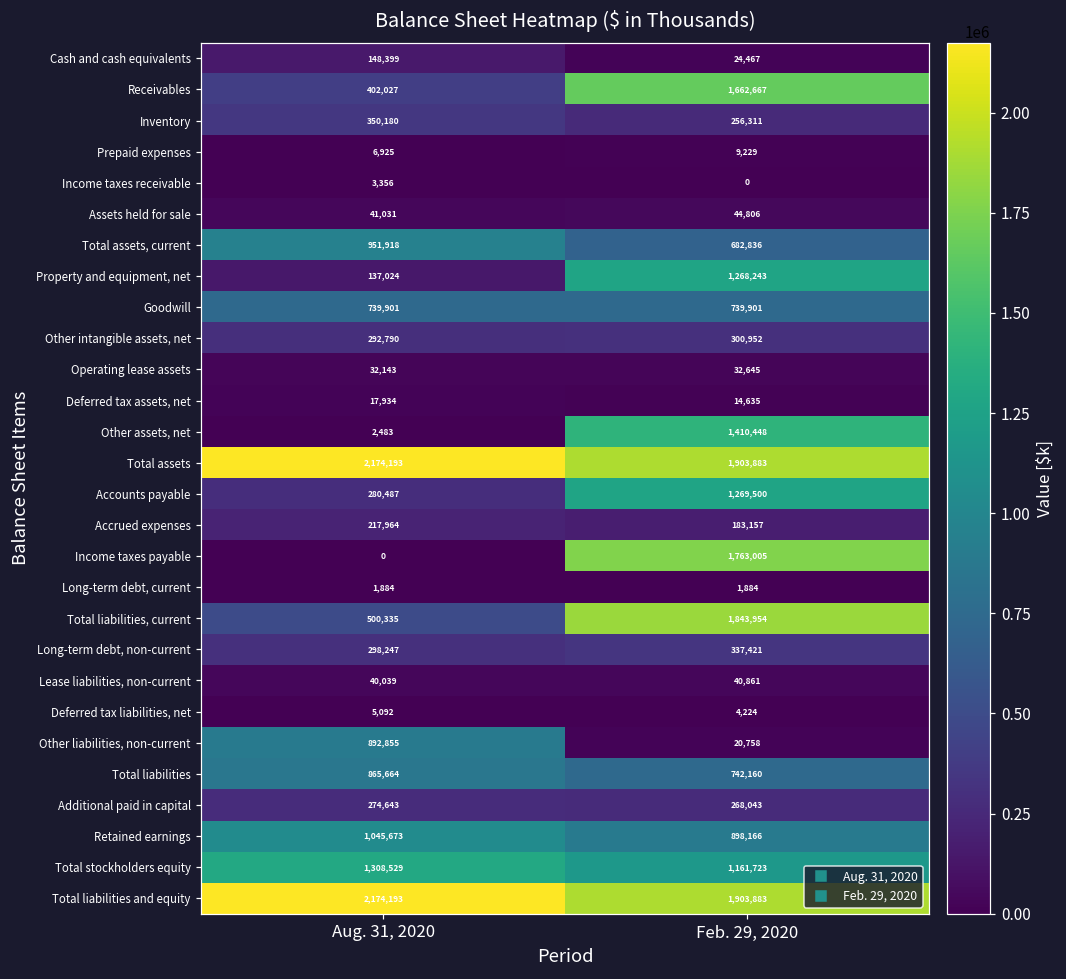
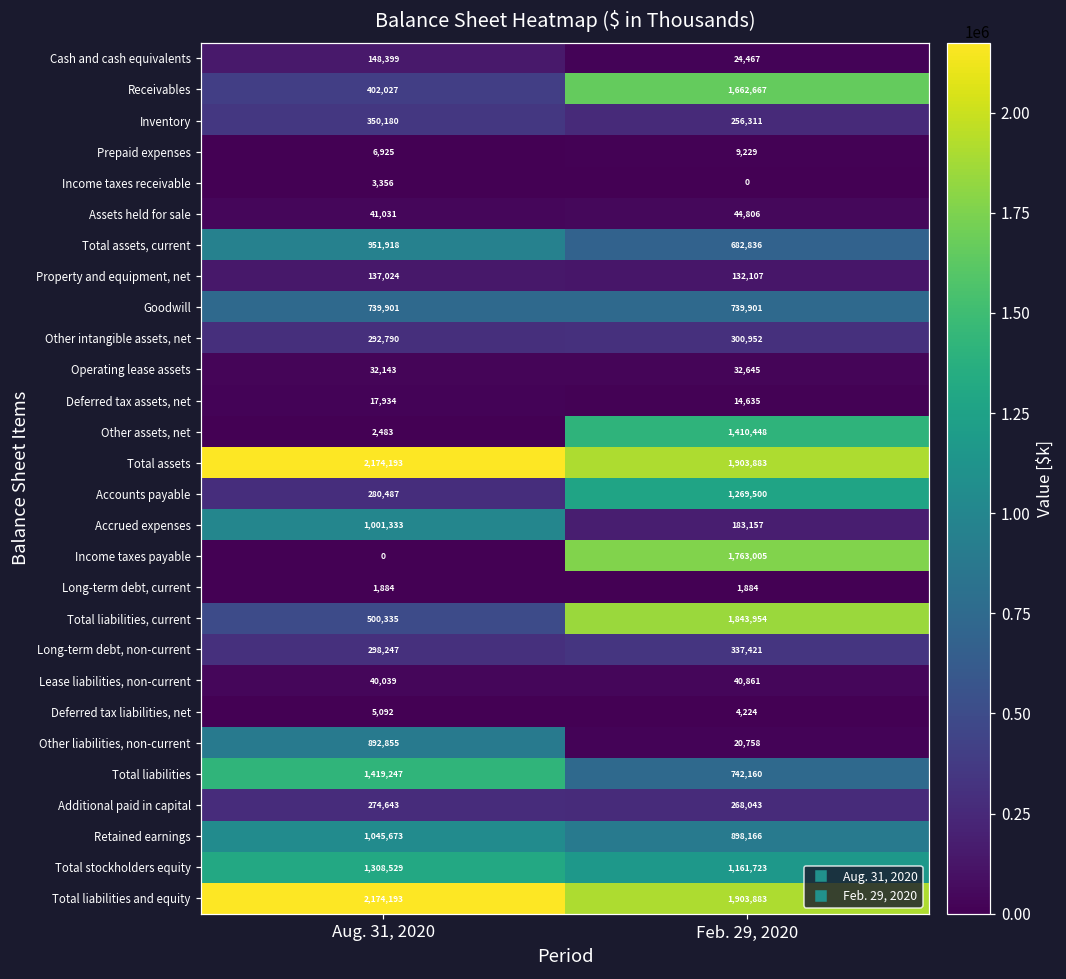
  {
    "Cash and cash equivalents": {
      "Aug. 31, 2020": "148,399",
      "Feb. 29, 2020": "24,467"
    },
    "Receivables": {
      "Aug. 31, 2020": "402,027",
      "Feb. 29, 2020": "1,662,667"
    },
    "Inventory": {
      "Aug. 31, 2020": "350,180",
      "Feb. 29, 2020": "256,311"
    },
    "Prepaid expenses": {
      "Aug. 31, 2020": "6,925",
      "Feb. 29, 2020": "9,229"
    },
    "Income taxes receivable": {
      "Aug. 31, 2020": "3,356",
      "Feb. 29, 2020": "0"
    },
    "Assets held for sale": {
      "Aug. 31, 2020": "41,031",
      "Feb. 29, 2020": "44,806"
    },
    "Total assets, current": {
      "Aug. 31, 2020": "951,918",
      "Feb. 29, 2020": "682,836"
    },
    "Property and equipment, net": {
      "Aug. 31, 2020": "137,024",
-     "Feb. 29, 2020": "1,268,243"
+     "Feb. 29, 2020": "132,107"
    },
    "Goodwill": {
      "Aug. 31, 2020": "739,901",
      "Feb. 29, 2020": "739,901"
    },
    "Other intangible assets, net": {
      "Aug. 31, 2020": "292,790",
      "Feb. 29, 2020": "300,952"
    },
    "Operating lease assets": {
      "Aug. 31, 2020": "32,143",
      "Feb. 29, 2020": "32,645"
    },
    "Deferred tax assets, net": {
      "Aug. 31, 2020": "17,934",
      "Feb. 29, 2020": "14,635"
    },
    "Other assets, net": {
      "Aug. 31, 2020": "2,483",
      "Feb. 29, 2020": "1,410,448"
    },
    "Total assets": {
      "Aug. 31, 2020": "2,174,193",
      "Feb. 29, 2020": "1,903,883"
    },
    "Accounts payable": {
      "Aug. 31, 2020": "280,487",
      "Feb. 29, 2020": "1,269,500"
    },
    "Accrued expenses": {
-     "Aug. 31, 2020": "217,964",
+     "Aug. 31, 2020": "1,001,333",
      "Feb. 29, 2020": "183,157"
    },
    "Income taxes payable": {
      "Aug. 31, 2020": "0",
      "Feb. 29, 2020": "1,763,005"
    },
    "Long-term debt, current": {
      "Aug. 31, 2020": "1,884",
      "Feb. 29, 2020": "1,884"
    },
    "Total liabilities, current": {
      "Aug. 31, 2020": "500,335",
      "Feb. 29, 2020": "1,843,954"
    },
    "Long-term debt, non-current": {
      "Aug. 31, 2020": "298,247",
      "Feb. 29, 2020": "337,421"
    },
    "Lease liabilities, non-current": {
      "Aug. 31, 2020": "40,039",
      "Feb. 29, 2020": "40,861"
    },
    "Deferred tax liabilities, net": {
      "Aug. 31, 2020": "5,092",
      "Feb. 29, 2020": "4,224"
    },
    "Other liabilities, non-current": {
      "Aug. 31, 2020": "892,855",
      "Feb. 29, 2020": "20,758"
    },
    "Total liabilities": {
-     "Aug. 31, 2020": "865,664",
+     "Aug. 31, 2020": "1,419,247",
      "Feb. 29, 2020": "742,160"
    },
    "Additional paid in capital": {
      "Aug. 31, 2020": "274,643",
      "Feb. 29, 2020": "268,043"
    },
    "Retained earnings": {
      "Aug. 31, 2020": "1,045,673",
      "Feb. 29, 2020": "898,166"
    },
    "Total stockholders equity": {
      "Aug. 31, 2020": "1,308,529",
      "Feb. 29, 2020": "1,161,723"
    },
    "Total liabilities and equity": {
      "Aug. 31, 2020": "2,174,193",
      "Feb. 29, 2020": "1,903,883"
    }
  }
